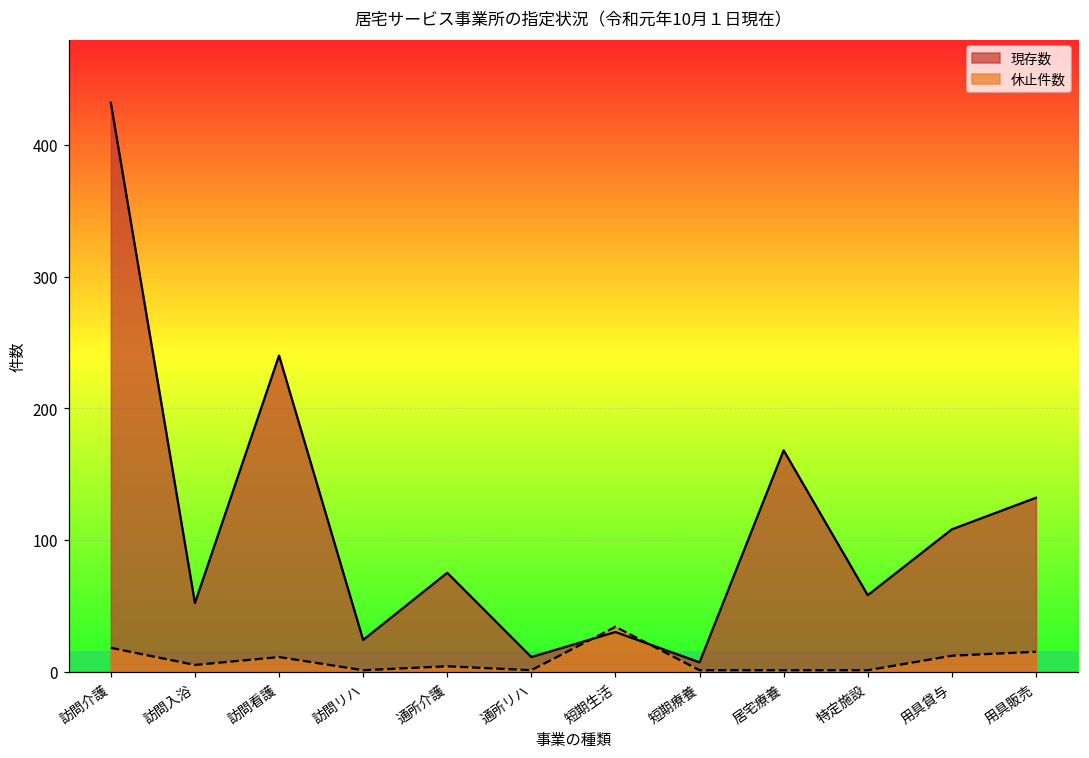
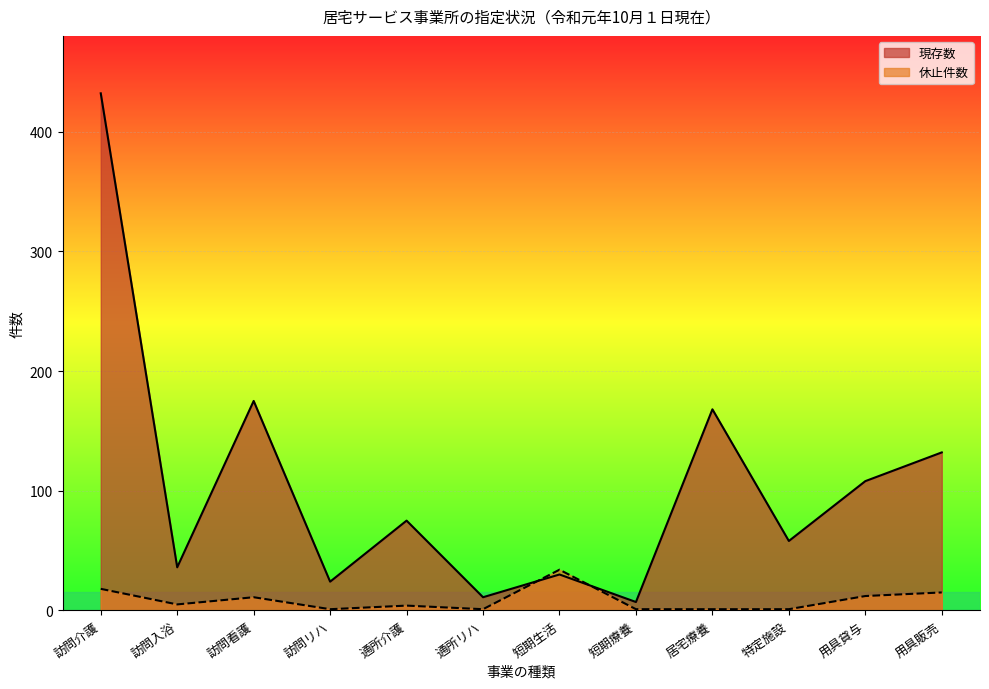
  {
    "現存数": {
      "訪問介護": 432,
-     "訪問入浴": 52,
-     "訪問看護": 240,
+     "訪問入浴": 36,
+     "訪問看護": 175,
      "訪問リハ": 24,
      "通所介護": 75,
      "短期生活": 30,
      "居宅療養": 168,
      "特定施設": 58,
      "用具貸与": 108,
      "用具販売": 132
    },
    "休止件数": {
      "訪問介護": 18,
      "短期生活": 34
    }
  }
